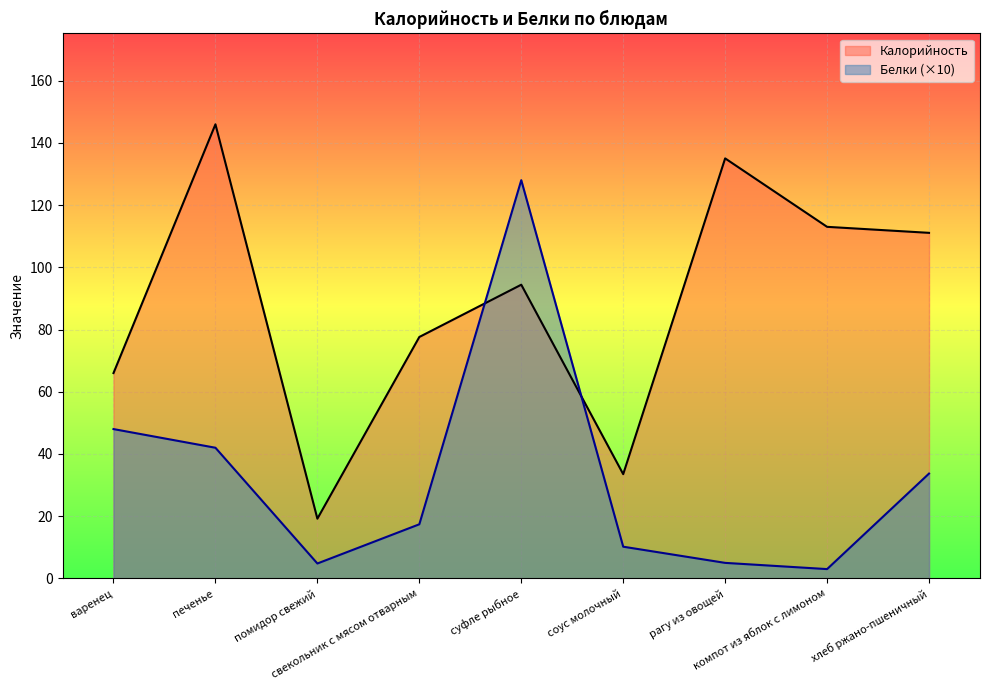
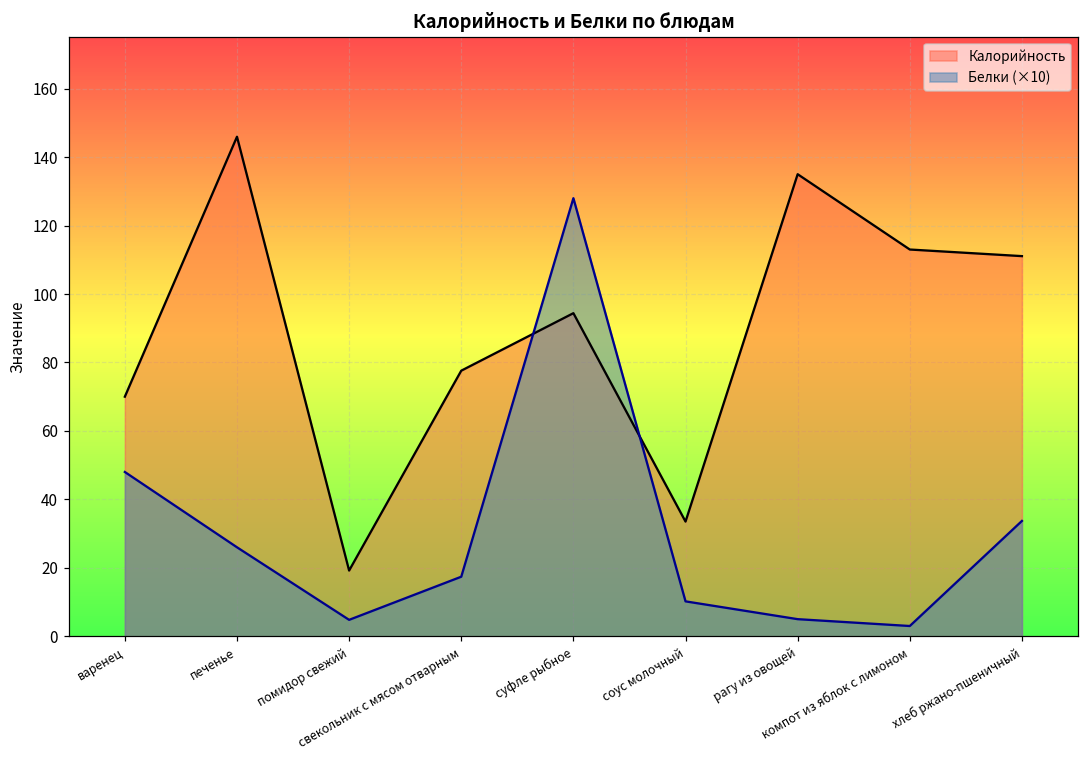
  {
    "Калорийность": {
-     "варенец": 66,
+     "варенец": 70,
      "печенье": 146,
      "помидор свежий": 19,
      "свекольник с мясом отварным": 78,
      "суфле рыбное": 94,
      "соус молочный": 34,
      "рагу из овощей": 135,
      "компот из яблок с лимоном": 113,
      "хлеб ржано-пшеничный": 111
    },
    "Белки (×10)": {
      "варенец": 48,
-     "печенье": 42,
+     "печенье": 26,
      "помидор свежий": 5,
      "свекольник с мясом отварным": 17,
      "суфле рыбное": 128,
      "соус молочный": 10,
      "рагу из овощей": 5,
      "компот из яблок с лимоном": 3,
      "хлеб ржано-пшеничный": 34
    }
  }
